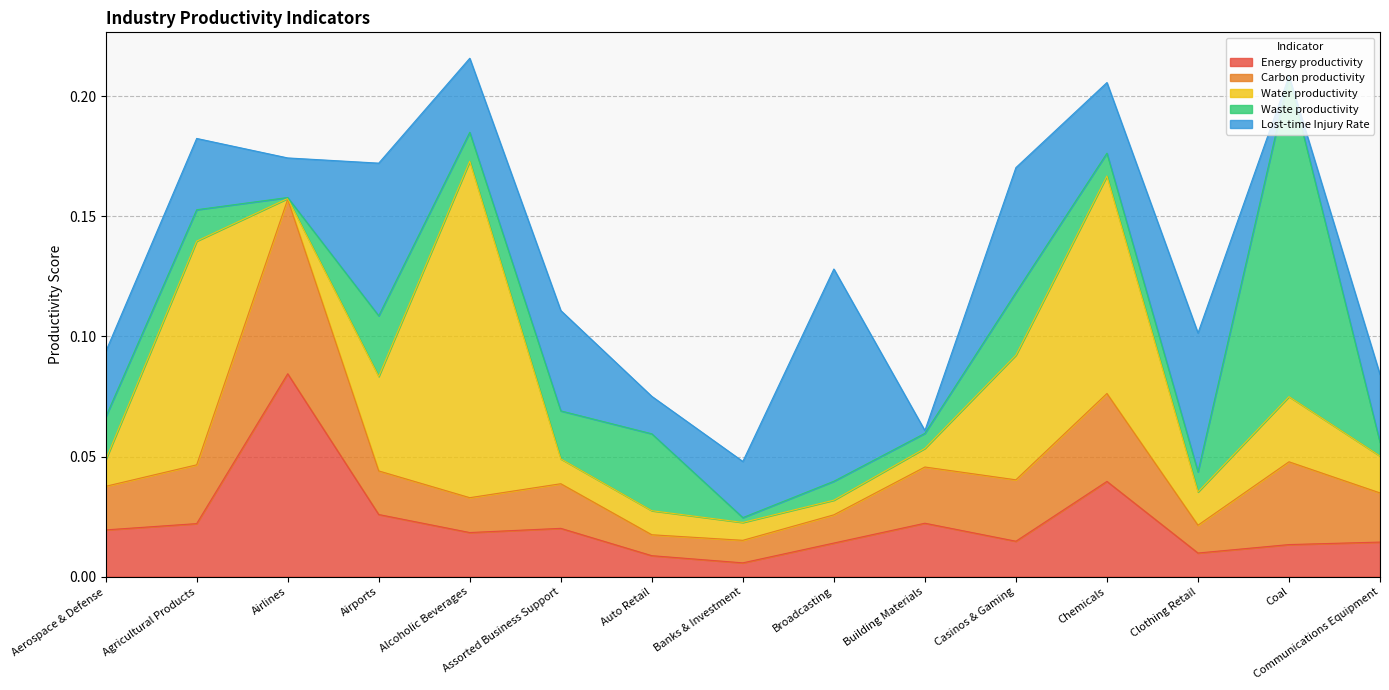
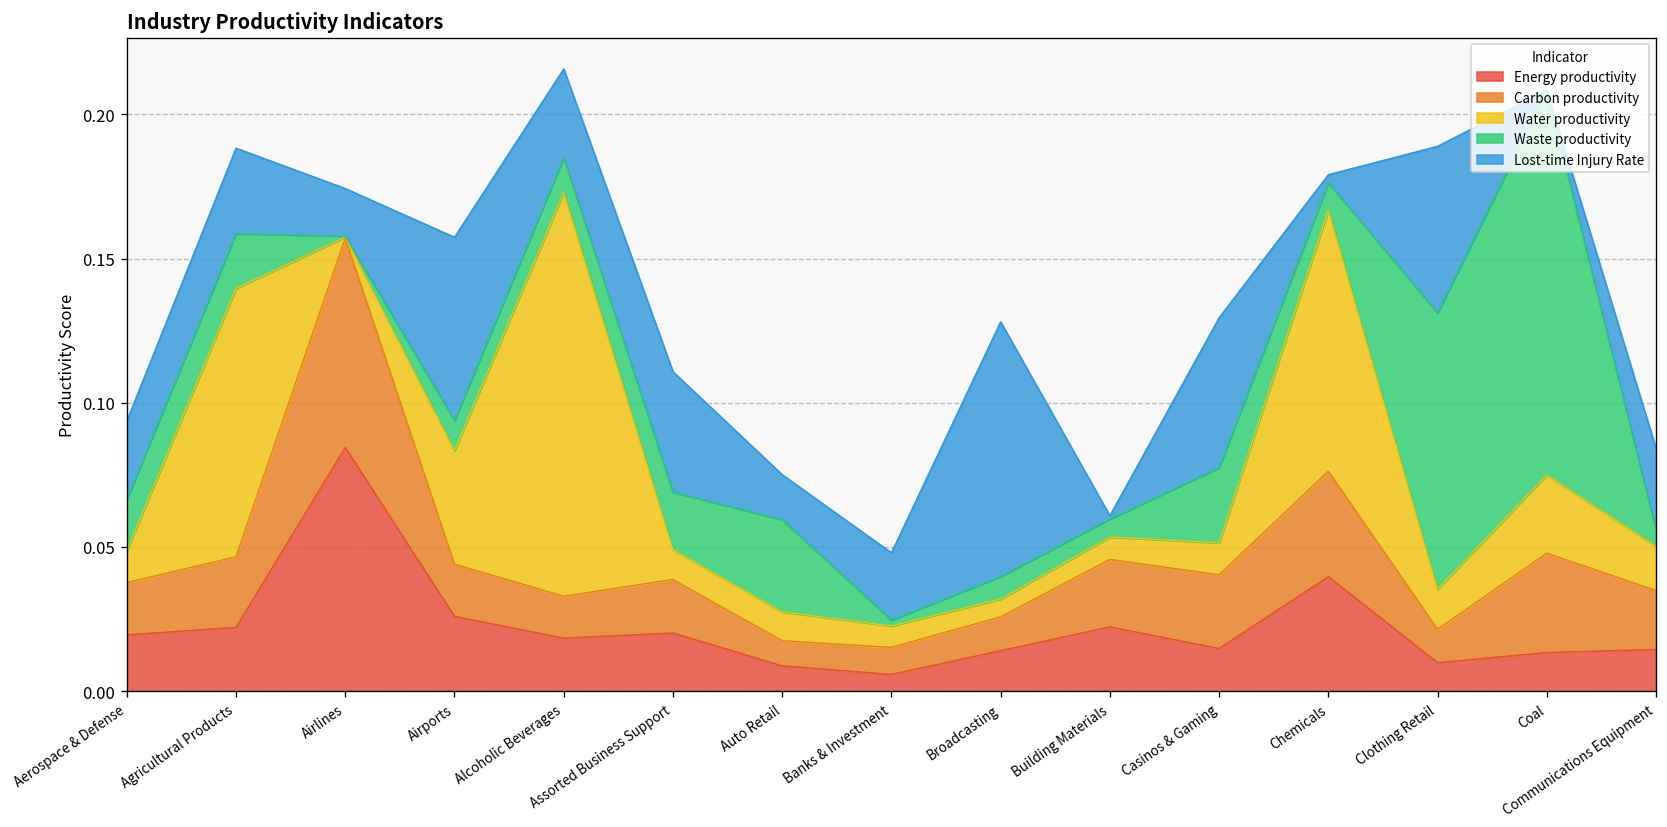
  {
    "Water productivity": {
      "Aerospace & Defense": 0.011,
      "Agricultural Products": 0.093,
      "Airports": 0.039,
      "Alcoholic Beverages": 0.140,
      "Assorted Business Support": 0.010,
      "Auto Retail": 0.010,
      "Banks & Investment": 0.007,
      "Broadcasting": 0.006,
      "Building Materials": 0.008,
-     "Casinos & Gaming": 0.052,
+     "Casinos & Gaming": 0.011,
      "Chemicals": 0.091,
      "Clothing Retail": 0.014,
      "Coal": 0.027,
      "Communications Equipment": 0.015
    },
    "Waste productivity": {
      "Aerospace & Defense": 0.018,
-     "Agricultural Products": 0.013,
-     "Airports": 0.025,
+     "Agricultural Products": 0.019,
+     "Airports": 0.011,
      "Alcoholic Beverages": 0.012,
      "Assorted Business Support": 0.020,
      "Auto Retail": 0.032,
      "Banks & Investment": 0.002,
      "Broadcasting": 0.008,
      "Building Materials": 0.006,
      "Casinos & Gaming": 0.026,
      "Chemicals": 0.010,
-     "Clothing Retail": 0.008,
+     "Clothing Retail": 0.096,
      "Communications Equipment": 0.006
    },
    "Lost-time Injury Rate": {
      "Aerospace & Defense": 0.027,
      "Agricultural Products": 0.030,
      "Airlines": 0.016,
      "Airports": 0.064,
      "Alcoholic Beverages": 0.031,
      "Assorted Business Support": 0.042,
      "Auto Retail": 0.016,
      "Banks & Investment": 0.023,
      "Broadcasting": 0.088,
      "Building Materials": 0.001,
      "Casinos & Gaming": 0.052,
-     "Chemicals": 0.029,
+     "Chemicals": 0.003,
      "Clothing Retail": 0.058,
      "Communications Equipment": 0.028
    }
  }
